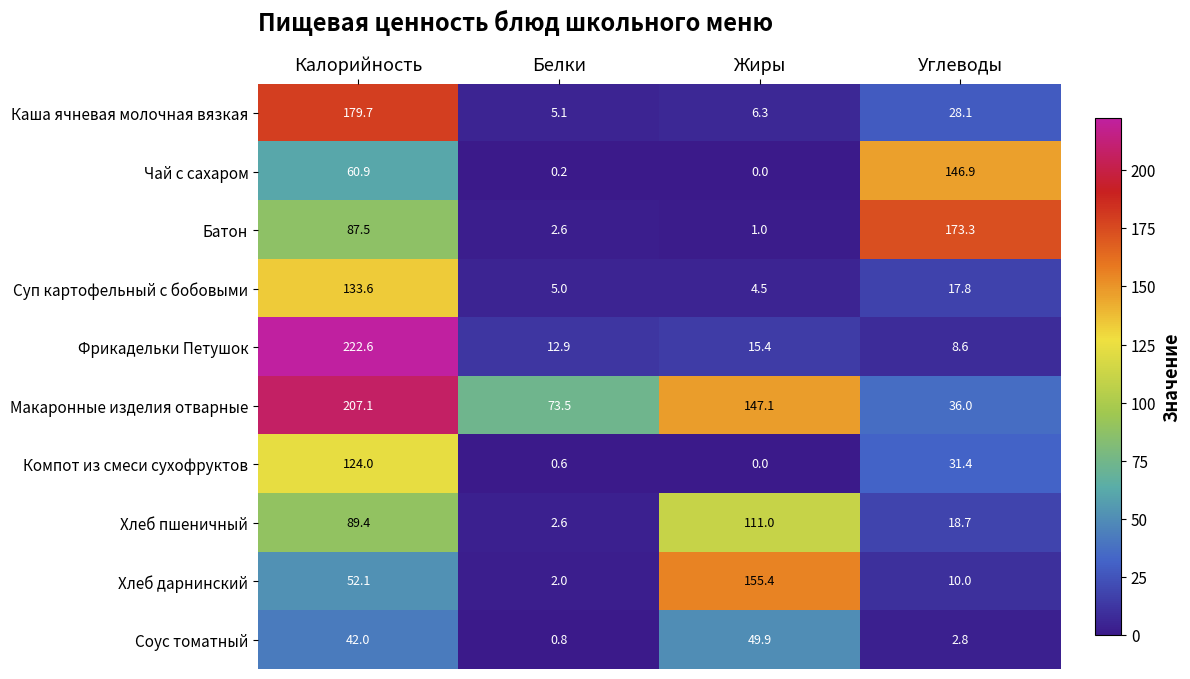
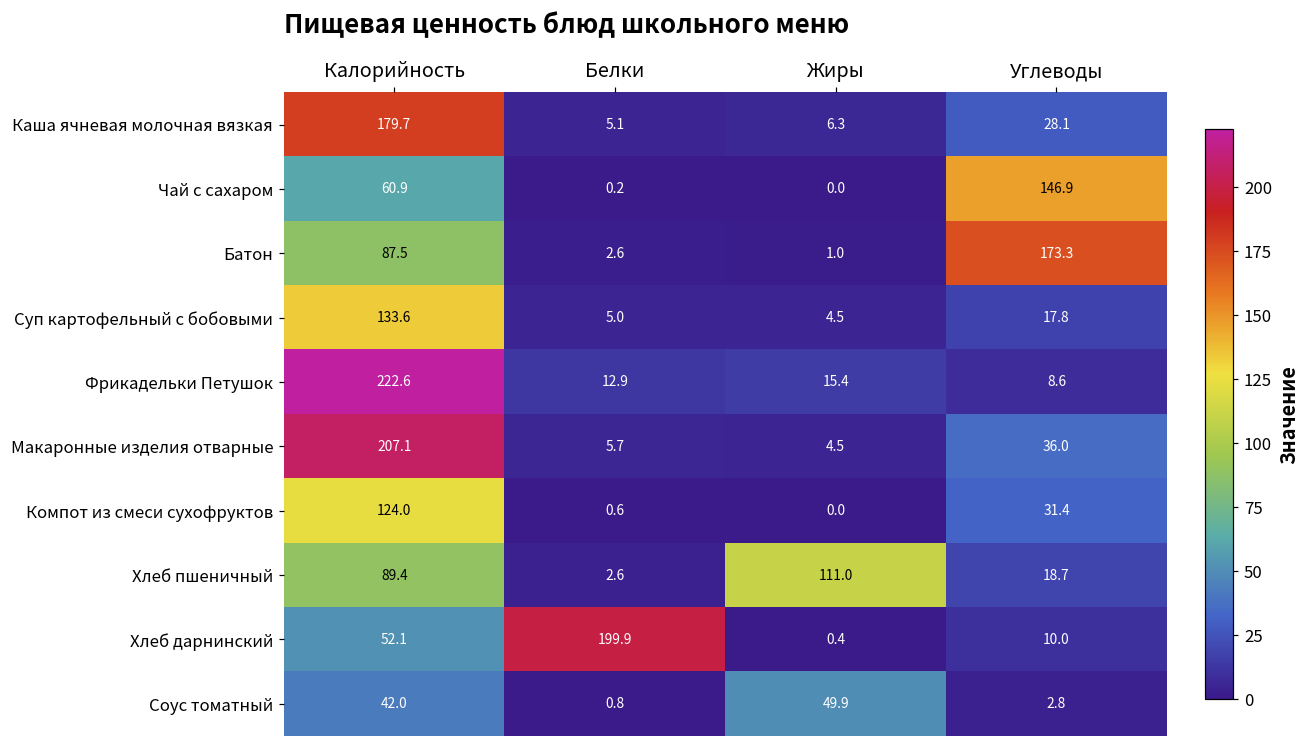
  {
    "Каша ячневая молочная вязкая": {
      "Калорийность": 179.7,
      "Белки": 5.1,
      "Жиры": 6.3,
      "Углеводы": 28.1
    },
    "Чай с сахаром": {
      "Калорийность": 60.9,
      "Белки": 0.2,
      "Жиры": 0.0,
      "Углеводы": 146.9
    },
    "Батон": {
      "Калорийность": 87.5,
      "Белки": 2.6,
      "Жиры": 1.0,
      "Углеводы": 173.3
    },
    "Суп картофельный с бобовыми": {
      "Калорийность": 133.6,
      "Белки": 5.0,
      "Жиры": 4.5,
      "Углеводы": 17.8
    },
    "Фрикадельки Петушок": {
      "Калорийность": 222.6,
      "Белки": 12.9,
      "Жиры": 15.4,
      "Углеводы": 8.6
    },
    "Макаронные изделия отварные": {
      "Калорийность": 207.1,
-     "Белки": 73.5,
-     "Жиры": 147.1,
+     "Белки": 5.7,
+     "Жиры": 4.5,
      "Углеводы": 36.0
    },
    "Компот из смеси сухофруктов": {
      "Калорийность": 124.0,
      "Белки": 0.6,
      "Жиры": 0.0,
      "Углеводы": 31.4
    },
    "Хлеб пшеничный": {
      "Калорийность": 89.4,
      "Белки": 2.6,
      "Жиры": 111.0,
      "Углеводы": 18.7
    },
    "Хлеб дарнинский": {
      "Калорийность": 52.1,
-     "Белки": 2.0,
-     "Жиры": 155.4,
+     "Белки": 199.9,
+     "Жиры": 0.4,
      "Углеводы": 10.0
    },
    "Соус томатный": {
      "Калорийность": 42.0,
      "Белки": 0.8,
      "Жиры": 49.9,
      "Углеводы": 2.8
    }
  }
